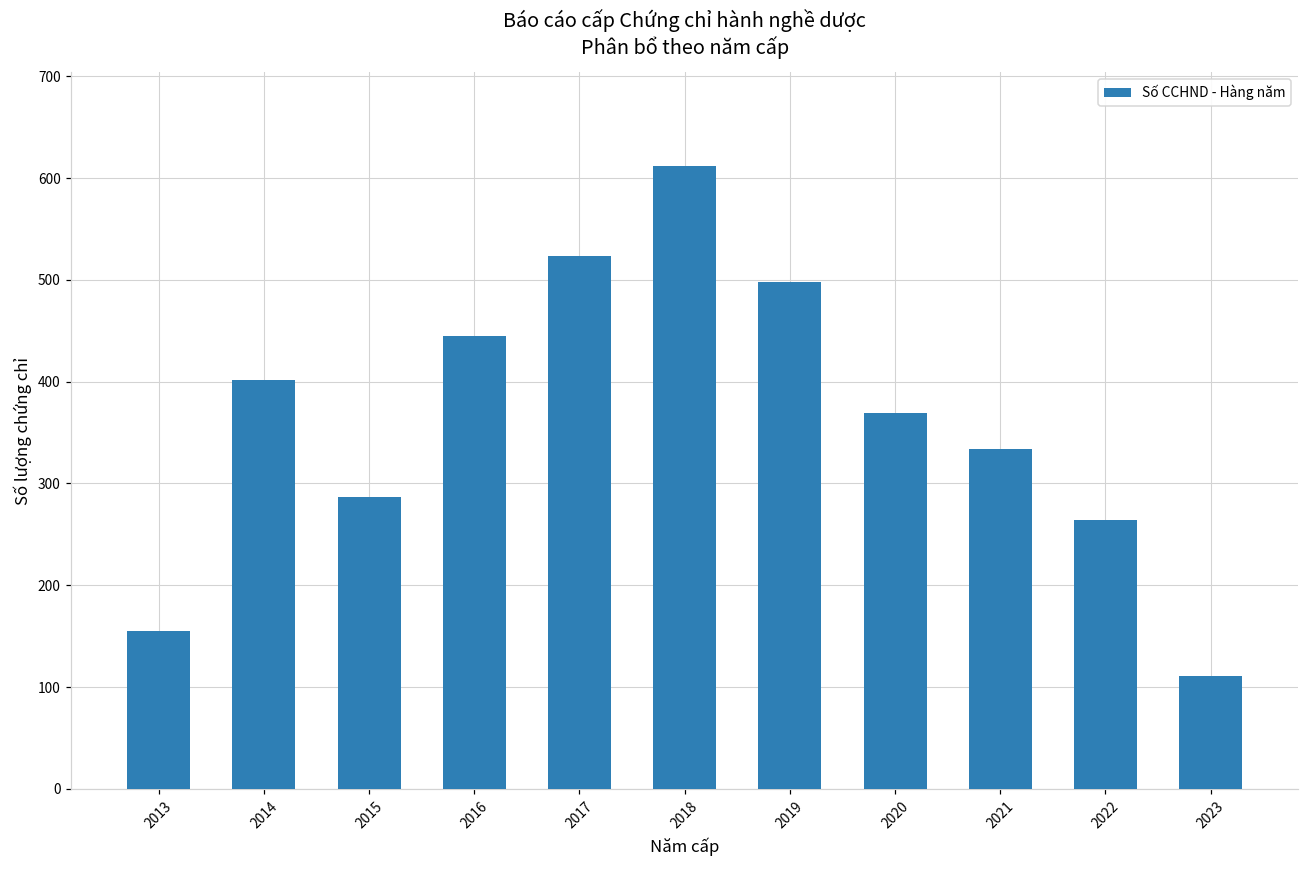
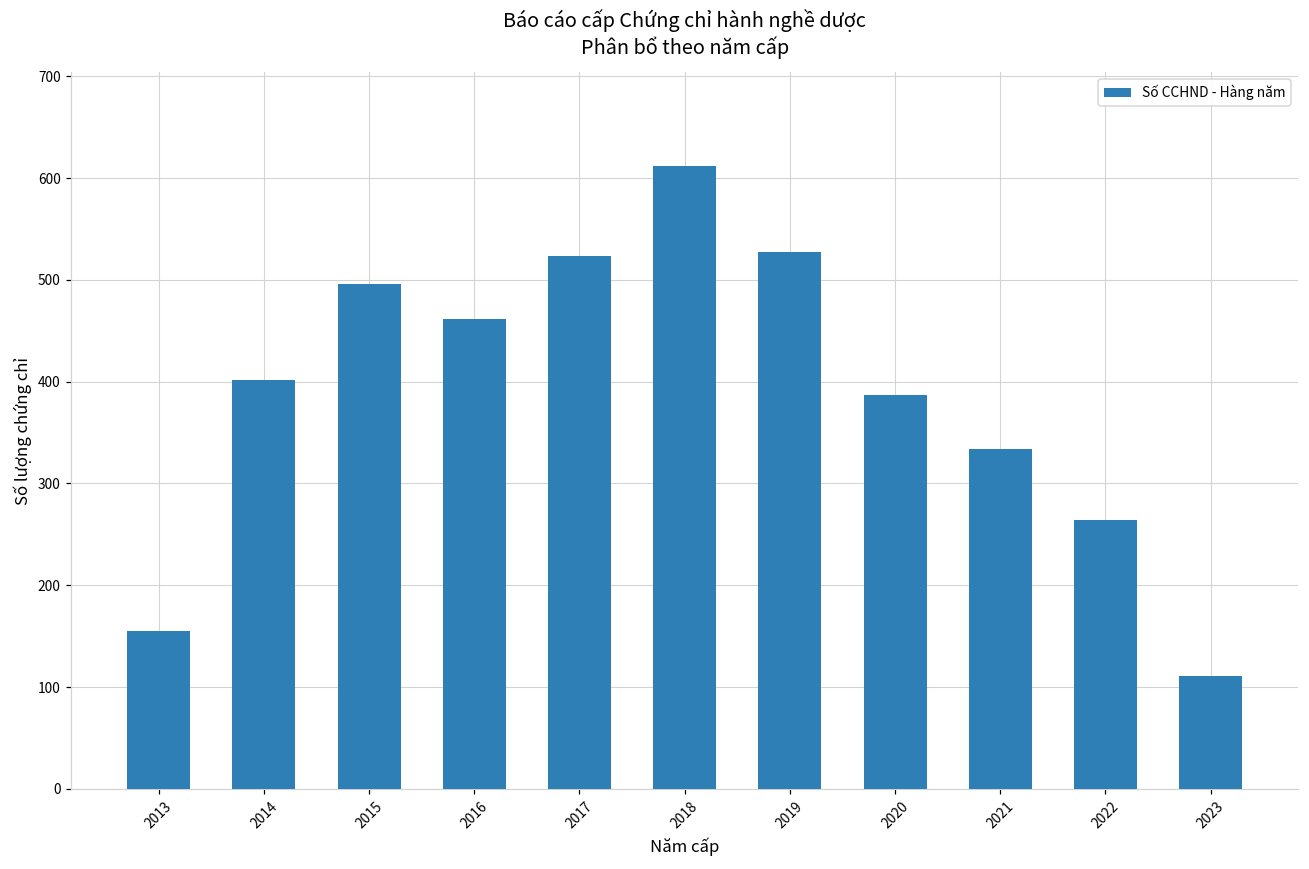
  {
    "2013": 160,
    "2014": 400,
-   "2015": 290,
-   "2016": 450,
+   "2015": 500,
+   "2016": 460,
    "2017": 520,
    "2018": 610,
-   "2019": 500,
-   "2020": 370,
+   "2019": 530,
+   "2020": 390,
    "2021": 330,
    "2022": 260,
    "2023": 110
  }
